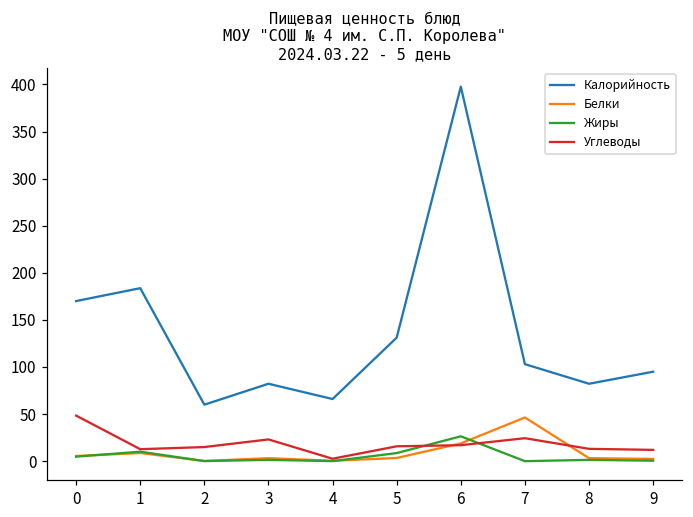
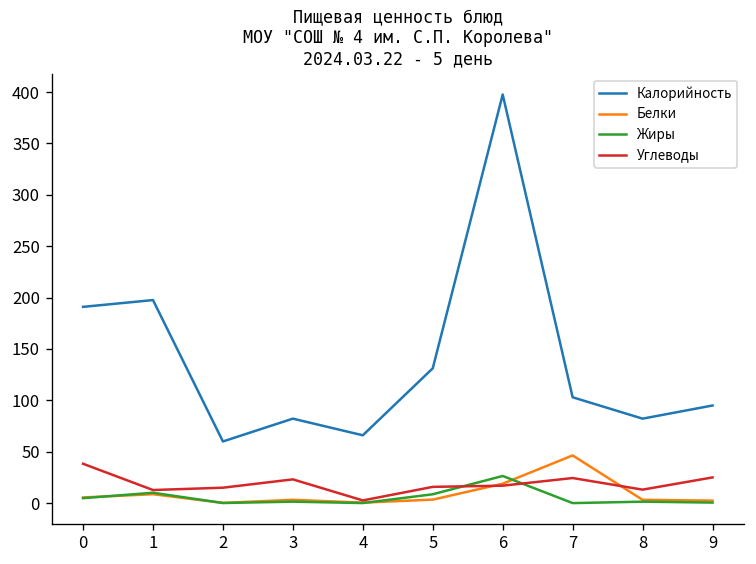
  {
    "Калорийность": {
-     "0": 170,
-     "1": 180,
+     "0": 190,
+     "1": 200,
      "2": 60,
      "3": 80,
      "4": 70,
      "5": 130,
      "6": 400,
      "7": 100,
      "8": 80,
      "9": 100
    },
    "Белки": {
      "5": 0,
      "7": 50
    },
    "Жиры": {
      "5": 10,
      "6": 30,
      "7": 0
    },
    "Углеводы": {
-     "0": 50,
+     "0": 40,
      "2": 20,
      "3": 20,
      "5": 20,
      "7": 20,
      "8": 10,
-     "9": 10
+     "9": 30
    }
  }
